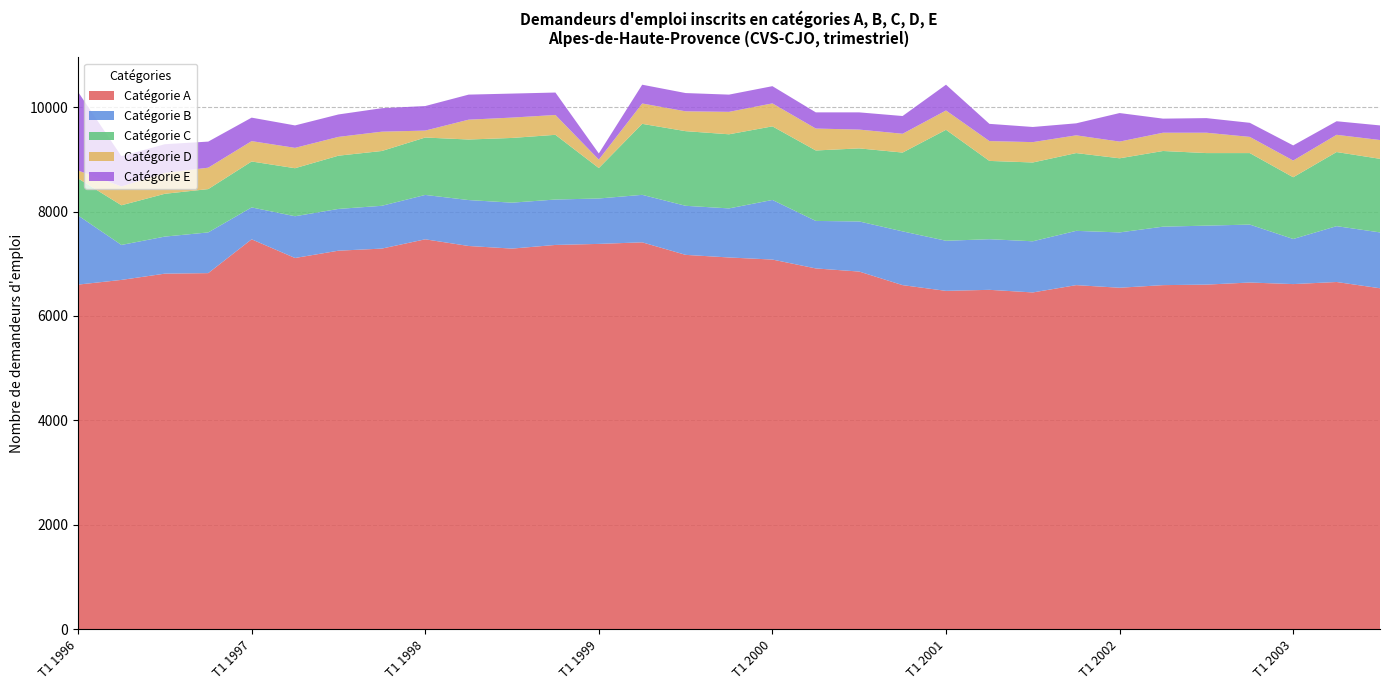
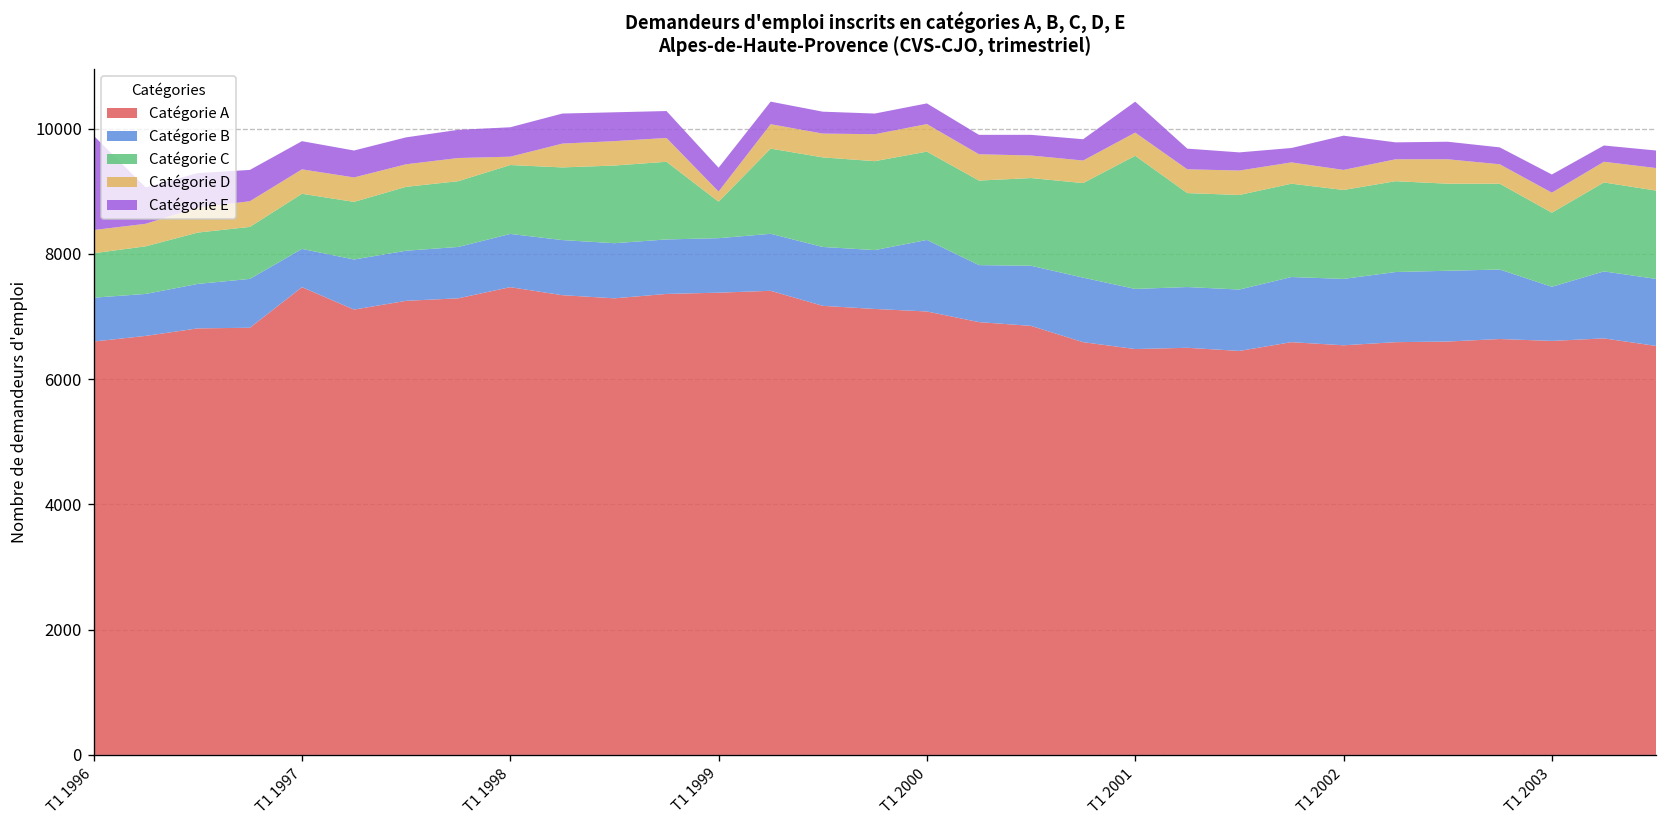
  {
    "Catégorie A": {
      "T1 1996": 6600,
      "T1 1997": 7500,
      "T1 1998": 7500,
      "T1 1999": 7400,
      "T1 2000": 7100,
      "T1 2001": 6500,
      "T1 2002": 6500,
      "T1 2003": 6600
    },
    "Catégorie B": {
-     "T1 1996": 1300,
+     "T1 1996": 700,
      "T1 1997": 600,
      "T1 1998": 900,
      "T1 1999": 900,
      "T1 2000": 1100,
      "T1 2001": 1000,
      "T1 2002": 1100,
      "T1 2003": 900
    },
    "Catégorie C": {
      "T1 1996": 700,
      "T1 1997": 900,
      "T1 1998": 1100,
      "T1 1999": 600,
      "T1 2000": 1400,
      "T1 2001": 2100,
      "T1 2002": 1400,
      "T1 2003": 1200
    },
    "Catégorie D": {
-     "T1 1996": 200,
+     "T1 1996": 400,
      "T1 1997": 400,
      "T1 1998": 100,
      "T1 1999": 200,
      "T1 2000": 400,
      "T1 2001": 400,
      "T1 2002": 300,
      "T1 2003": 300
    },
    "Catégorie E": {
      "T1 1996": 1500,
      "T1 1997": 500,
      "T1 1998": 500,
-     "T1 1999": 100,
+     "T1 1999": 400,
      "T1 2000": 300,
      "T1 2001": 500,
      "T1 2002": 500,
      "T1 2003": 300
    }
  }
